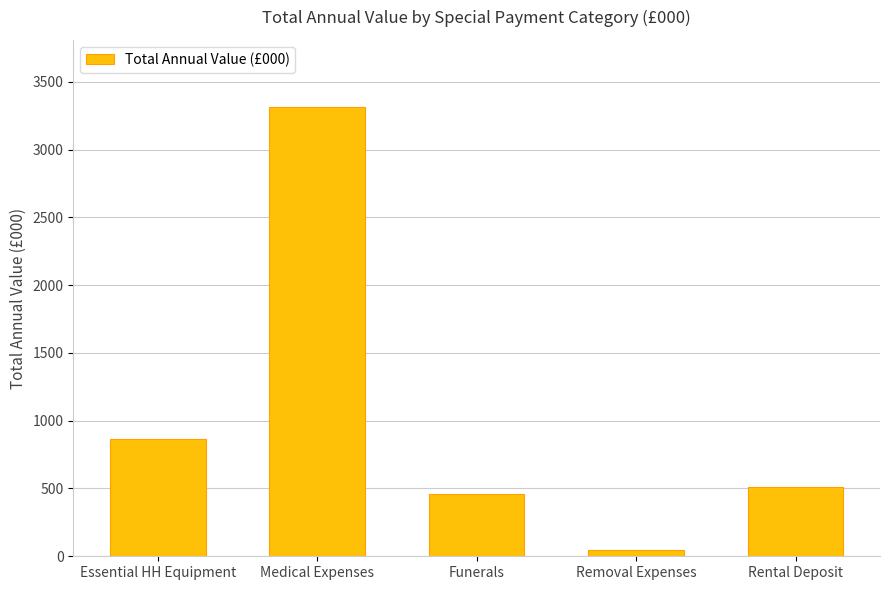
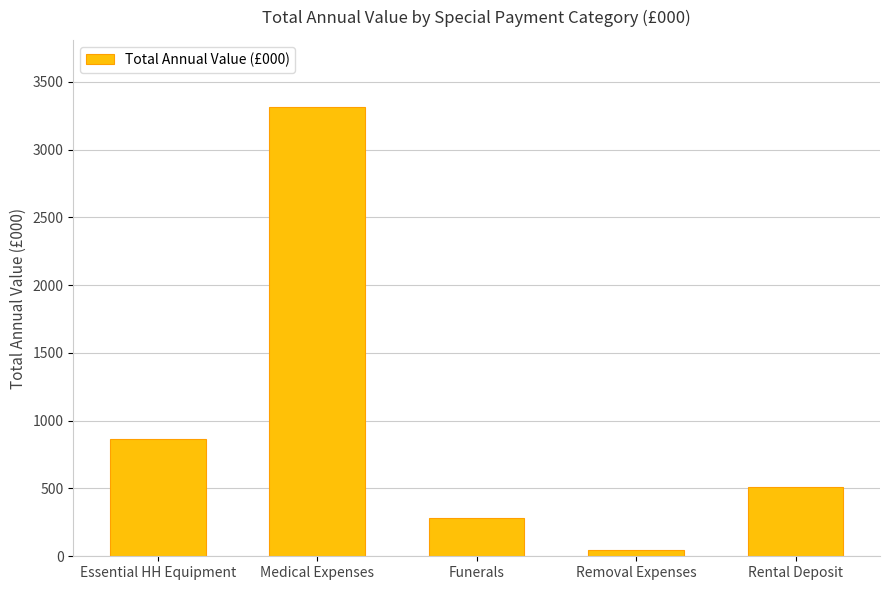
  {
    "Essential HH Equipment": 870,
    "Medical Expenses": 3310,
-   "Funerals": 460,
+   "Funerals": 280,
    "Removal Expenses": 50,
    "Rental Deposit": 510
  }
